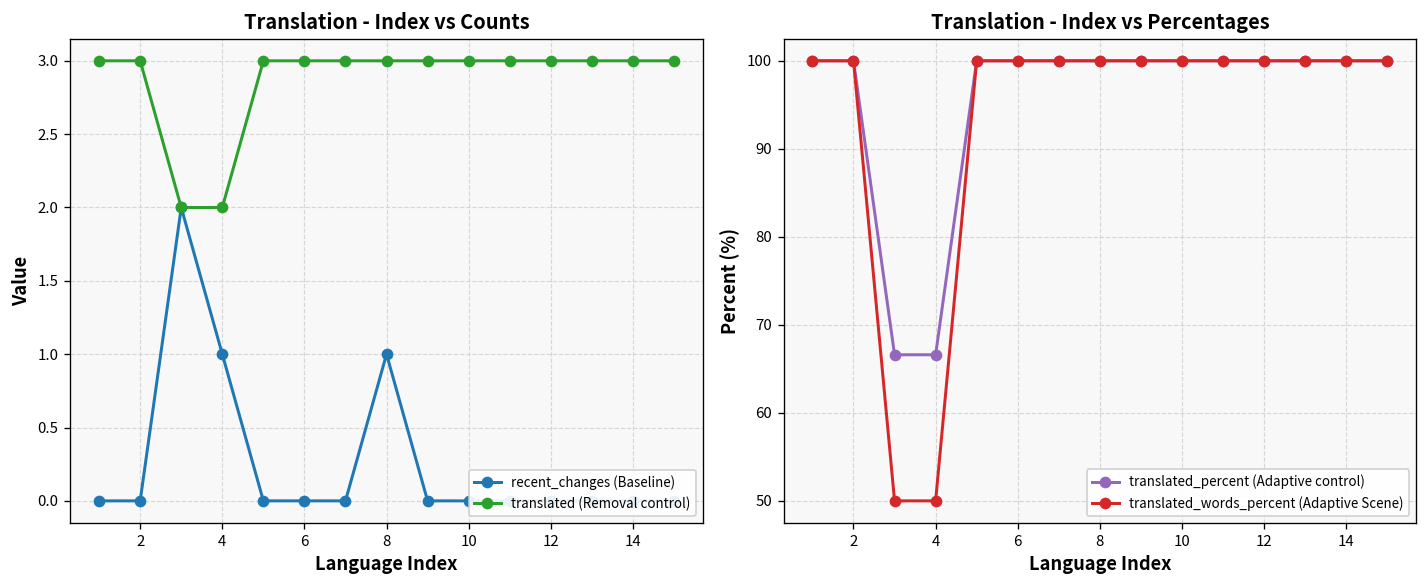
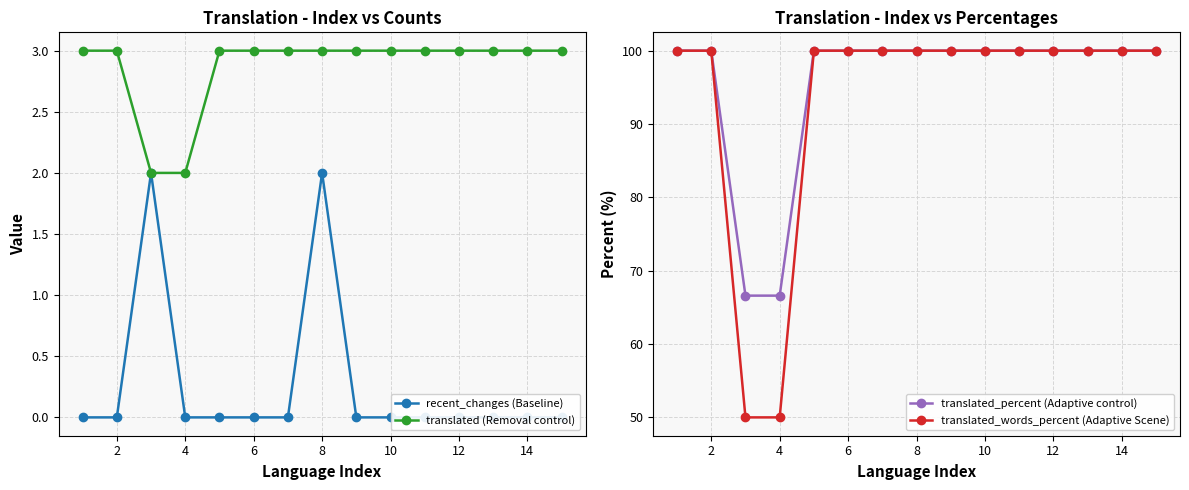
  {
    "Translation - Index vs Counts": {
      "recent_changes (Baseline)": {
        "2": 0,
-       "4": 1,
+       "4": 0,
        "6": 0,
-       "8": 1,
+       "8": 2,
        "10": 0
      },
      "translated (Removal control)": {
        "2": 3,
        "4": 2,
        "6": 3,
        "8": 3,
        "10": 3,
        "12": 3,
        "14": 3
      }
    },
    "Translation - Index vs Percentages": {
      "translated_percent (Adaptive control)": {
        "4": 67
      },
      "translated_words_percent (Adaptive Scene)": {
        "4": 50
      }
    }
  }
